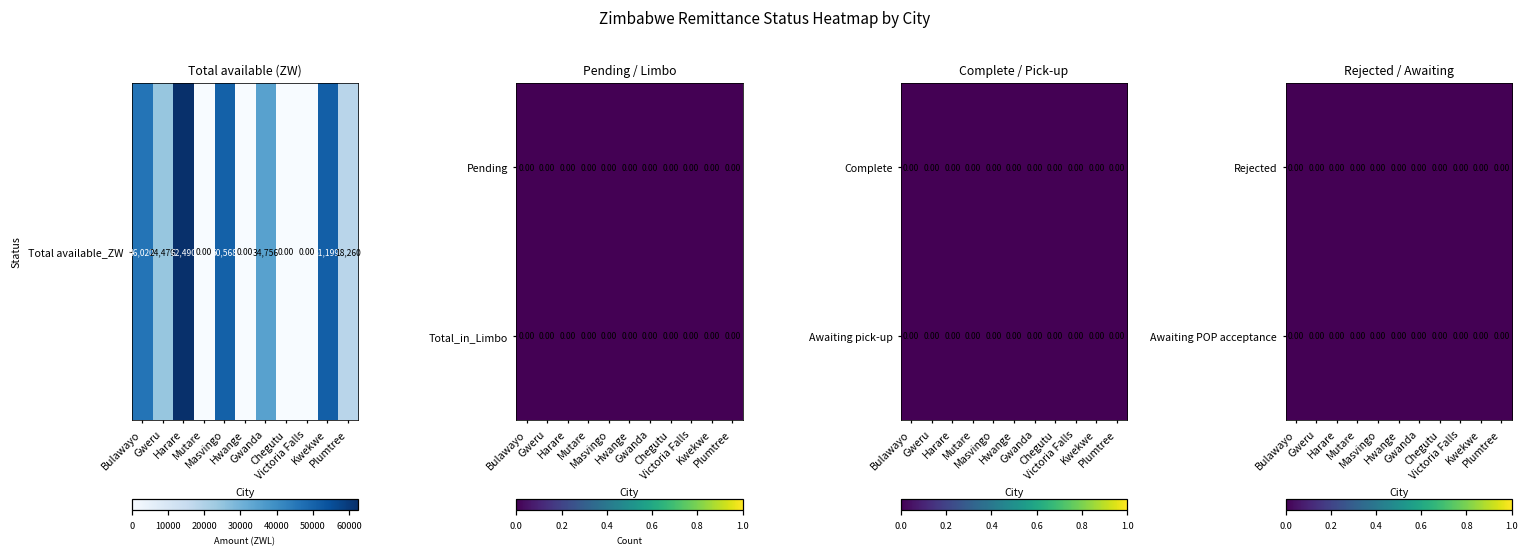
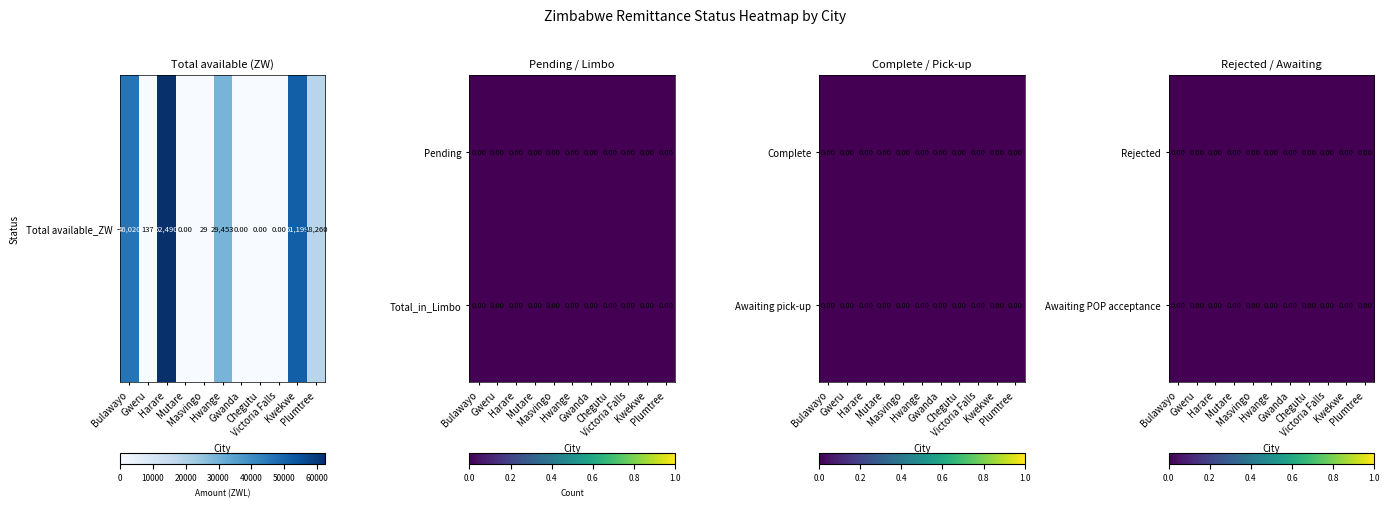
  {
    "Total available (ZW)": {
      "Total available_ZW": {
        "Bulawayo": "46,020",
-       "Gweru": "24,479",
+       "Gweru": "137",
        "Harare": "62,490",
        "Mutare": "0.00",
-       "Masvingo": "50,568",
-       "Hwange": "0.00",
-       "Gwanda": "34,756",
+       "Masvingo": "29",
+       "Hwange": "29,453",
+       "Gwanda": "0.00",
        "Chegutu": "0.00",
        "Victoria Falls": "0.00"
      }
    },
    "Pending / Limbo": {
      "Pending": {
        "Bulawayo": "0.00",
        "Gweru": "0.00",
        "Harare": "0.00",
        "Mutare": "0.00",
        "Masvingo": "0.00",
        "Hwange": "0.00",
        "Gwanda": "0.00",
        "Chegutu": "0.00",
        "Victoria Falls": "0.00",
        "Kwekwe": "0.00",
        "Plumtree": "0.00"
      },
      "Total_in_Limbo": {
        "Bulawayo": "0.00",
        "Gweru": "0.00",
        "Harare": "0.00",
        "Mutare": "0.00",
        "Masvingo": "0.00",
        "Hwange": "0.00",
        "Gwanda": "0.00",
        "Chegutu": "0.00",
        "Victoria Falls": "0.00",
        "Kwekwe": "0.00",
        "Plumtree": "0.00"
      }
    },
    "Complete / Pick-up": {
      "Complete": {
        "Bulawayo": "0.00",
        "Gweru": "0.00",
        "Harare": "0.00",
        "Mutare": "0.00",
        "Masvingo": "0.00",
        "Hwange": "0.00",
        "Gwanda": "0.00",
        "Chegutu": "0.00",
        "Victoria Falls": "0.00",
        "Kwekwe": "0.00",
        "Plumtree": "0.00"
      },
      "Awaiting pick-up": {
        "Bulawayo": "0.00",
        "Gweru": "0.00",
        "Harare": "0.00",
        "Mutare": "0.00",
        "Masvingo": "0.00",
        "Hwange": "0.00",
        "Gwanda": "0.00",
        "Chegutu": "0.00",
        "Victoria Falls": "0.00",
        "Kwekwe": "0.00",
        "Plumtree": "0.00"
      }
    },
    "Rejected / Awaiting": {
      "Rejected": {
        "Bulawayo": "0.00",
        "Gweru": "0.00",
        "Harare": "0.00",
        "Mutare": "0.00",
        "Masvingo": "0.00",
        "Hwange": "0.00",
        "Gwanda": "0.00",
        "Chegutu": "0.00",
        "Victoria Falls": "0.00",
        "Kwekwe": "0.00",
        "Plumtree": "0.00"
      },
      "Awaiting POP acceptance": {
        "Bulawayo": "0.00",
        "Gweru": "0.00",
        "Harare": "0.00",
        "Mutare": "0.00",
        "Masvingo": "0.00",
        "Hwange": "0.00",
        "Gwanda": "0.00",
        "Chegutu": "0.00",
        "Victoria Falls": "0.00",
        "Kwekwe": "0.00",
        "Plumtree": "0.00"
      }
    }
  }
